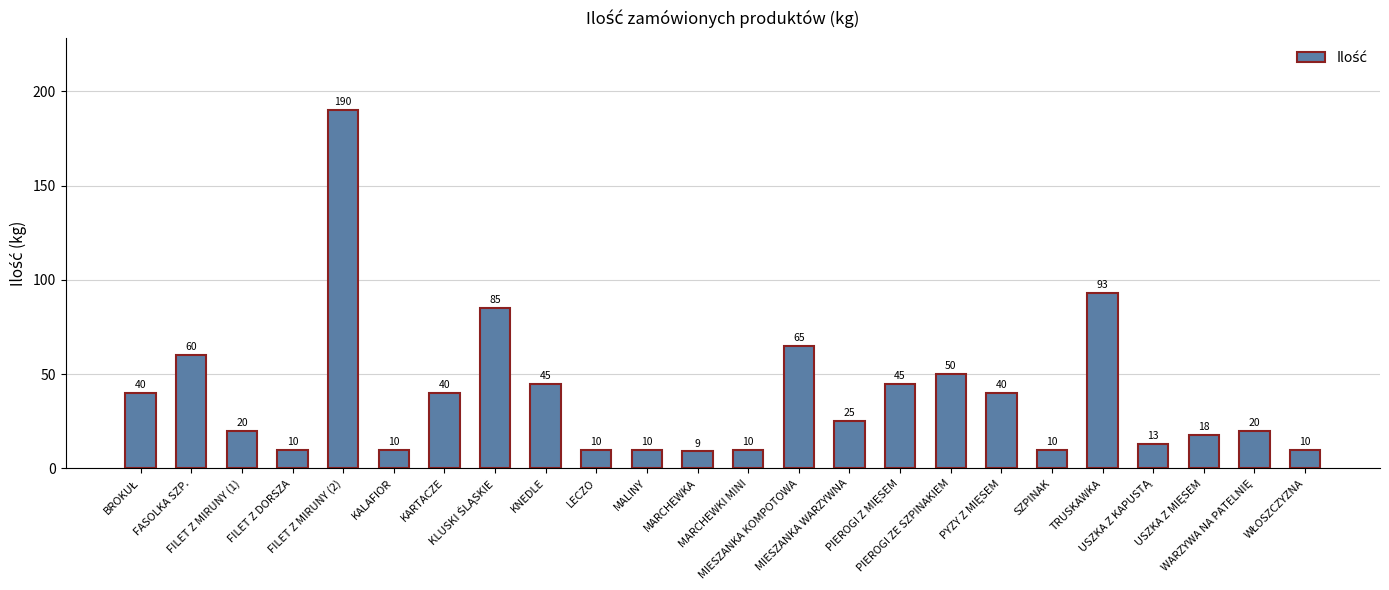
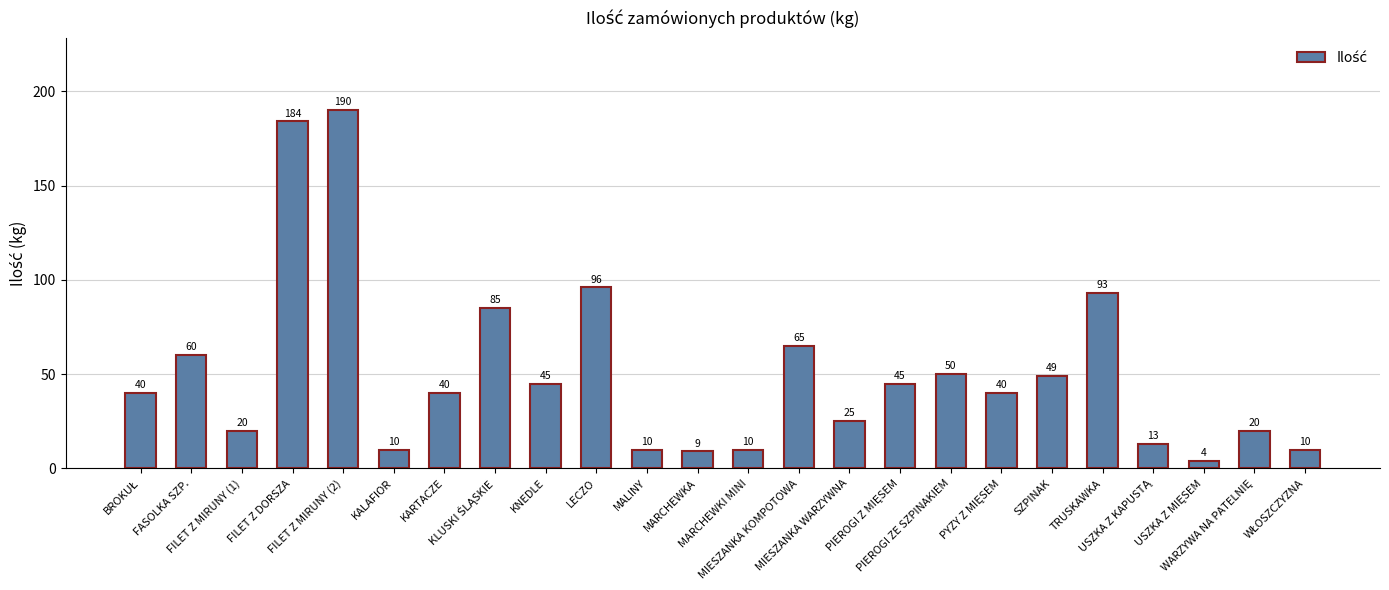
  {
    "BROKUŁ": 40,
    "FASOLKA SZP.": 60,
    "FILET Z MIRUNY (1)": 20,
-   "FILET Z DORSZA": 10,
+   "FILET Z DORSZA": 184,
    "FILET Z MIRUNY (2)": 190,
    "KALAFIOR": 10,
    "KARTACZE": 40,
    "KLUSKI ŚLĄSKIE": 85,
    "KNEDLE": 45,
-   "LECZO": 10,
+   "LECZO": 96,
    "MALINY": 10,
    "MARCHEWKA": 9,
    "MARCHEWKI MINI": 10,
    "MIESZANKA KOMPOTOWA": 65,
    "MIESZANKA WARZYWNA": 25,
    "PIEROGI Z MIĘSEM": 45,
    "PIEROGI ZE SZPINAKIEM": 50,
    "PYZY Z MIĘSEM": 40,
-   "SZPINAK": 10,
+   "SZPINAK": 49,
    "TRUSKAWKA": 93,
    "USZKA Z KAPUSTĄ": 13,
-   "USZKA Z MIĘSEM": 18,
+   "USZKA Z MIĘSEM": 4,
    "WARZYWA NA PATELNIĘ": 20,
    "WŁOSZCZYZNA": 10
  }
